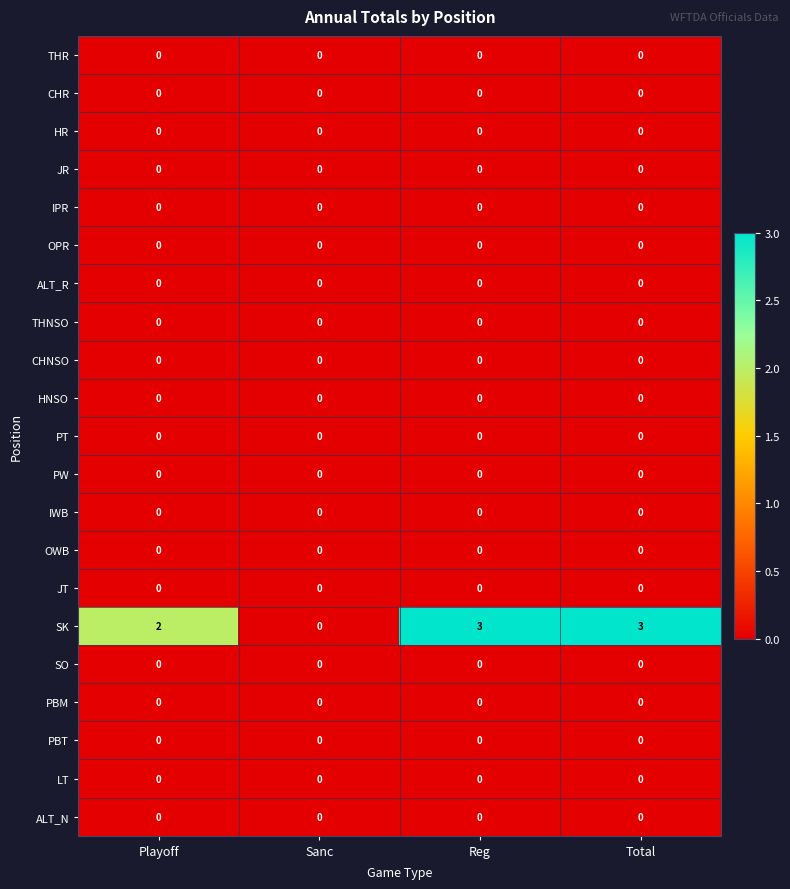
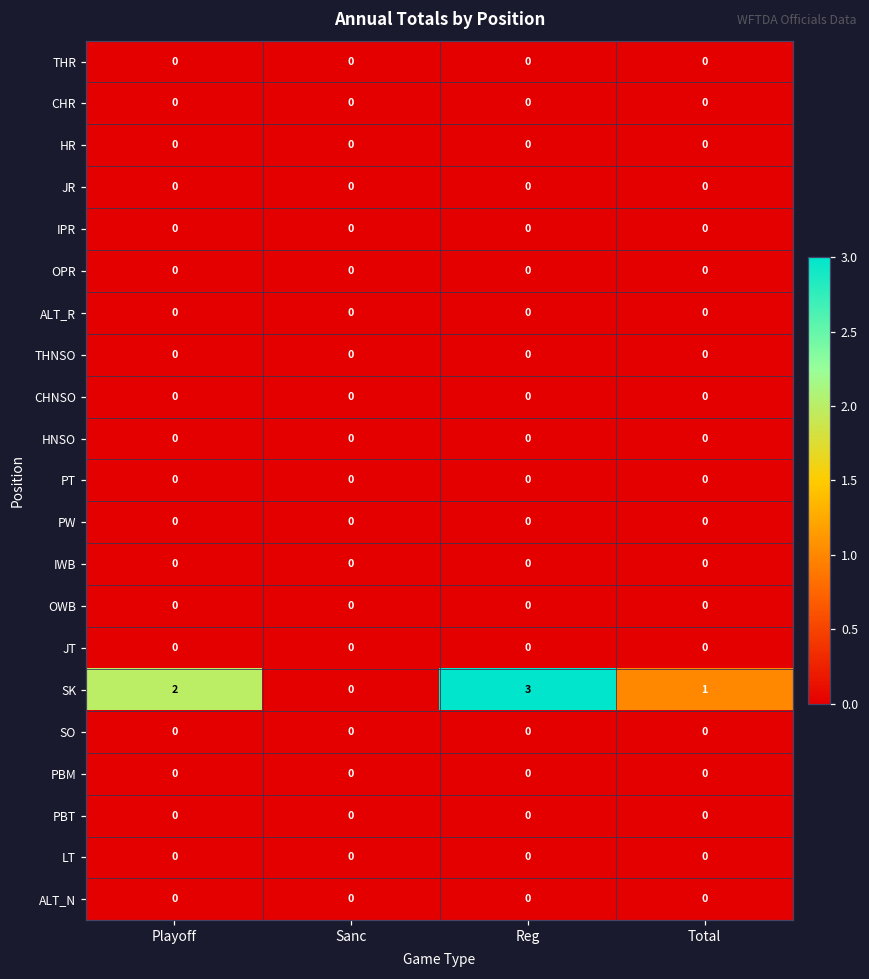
  {
    "THR": {
      "Playoff": 0,
      "Sanc": 0,
      "Reg": 0,
      "Total": 0
    },
    "CHR": {
      "Playoff": 0,
      "Sanc": 0,
      "Reg": 0,
      "Total": 0
    },
    "HR": {
      "Playoff": 0,
      "Sanc": 0,
      "Reg": 0,
      "Total": 0
    },
    "JR": {
      "Playoff": 0,
      "Sanc": 0,
      "Reg": 0,
      "Total": 0
    },
    "IPR": {
      "Playoff": 0,
      "Sanc": 0,
      "Reg": 0,
      "Total": 0
    },
    "OPR": {
      "Playoff": 0,
      "Sanc": 0,
      "Reg": 0,
      "Total": 0
    },
    "ALT_R": {
      "Playoff": 0,
      "Sanc": 0,
      "Reg": 0,
      "Total": 0
    },
    "THNSO": {
      "Playoff": 0,
      "Sanc": 0,
      "Reg": 0,
      "Total": 0
    },
    "CHNSO": {
      "Playoff": 0,
      "Sanc": 0,
      "Reg": 0,
      "Total": 0
    },
    "HNSO": {
      "Playoff": 0,
      "Sanc": 0,
      "Reg": 0,
      "Total": 0
    },
    "PT": {
      "Playoff": 0,
      "Sanc": 0,
      "Reg": 0,
      "Total": 0
    },
    "PW": {
      "Playoff": 0,
      "Sanc": 0,
      "Reg": 0,
      "Total": 0
    },
    "IWB": {
      "Playoff": 0,
      "Sanc": 0,
      "Reg": 0,
      "Total": 0
    },
    "OWB": {
      "Playoff": 0,
      "Sanc": 0,
      "Reg": 0,
      "Total": 0
    },
    "JT": {
      "Playoff": 0,
      "Sanc": 0,
      "Reg": 0,
      "Total": 0
    },
    "SK": {
      "Playoff": 2,
      "Sanc": 0,
      "Reg": 3,
-     "Total": 3
+     "Total": 1
    },
    "SO": {
      "Playoff": 0,
      "Sanc": 0,
      "Reg": 0,
      "Total": 0
    },
    "PBM": {
      "Playoff": 0,
      "Sanc": 0,
      "Reg": 0,
      "Total": 0
    },
    "PBT": {
      "Playoff": 0,
      "Sanc": 0,
      "Reg": 0,
      "Total": 0
    },
    "LT": {
      "Playoff": 0,
      "Sanc": 0,
      "Reg": 0,
      "Total": 0
    },
    "ALT_N": {
      "Playoff": 0,
      "Sanc": 0,
      "Reg": 0,
      "Total": 0
    }
  }
